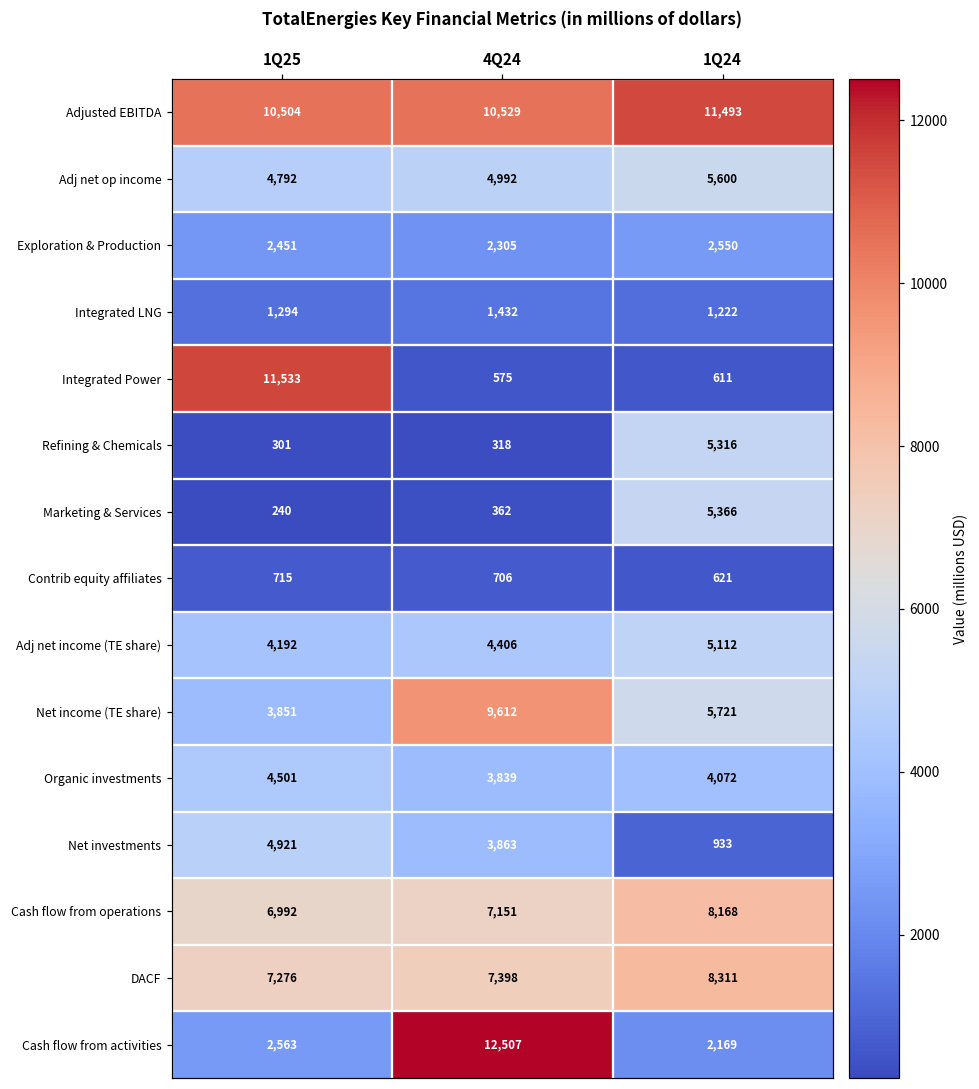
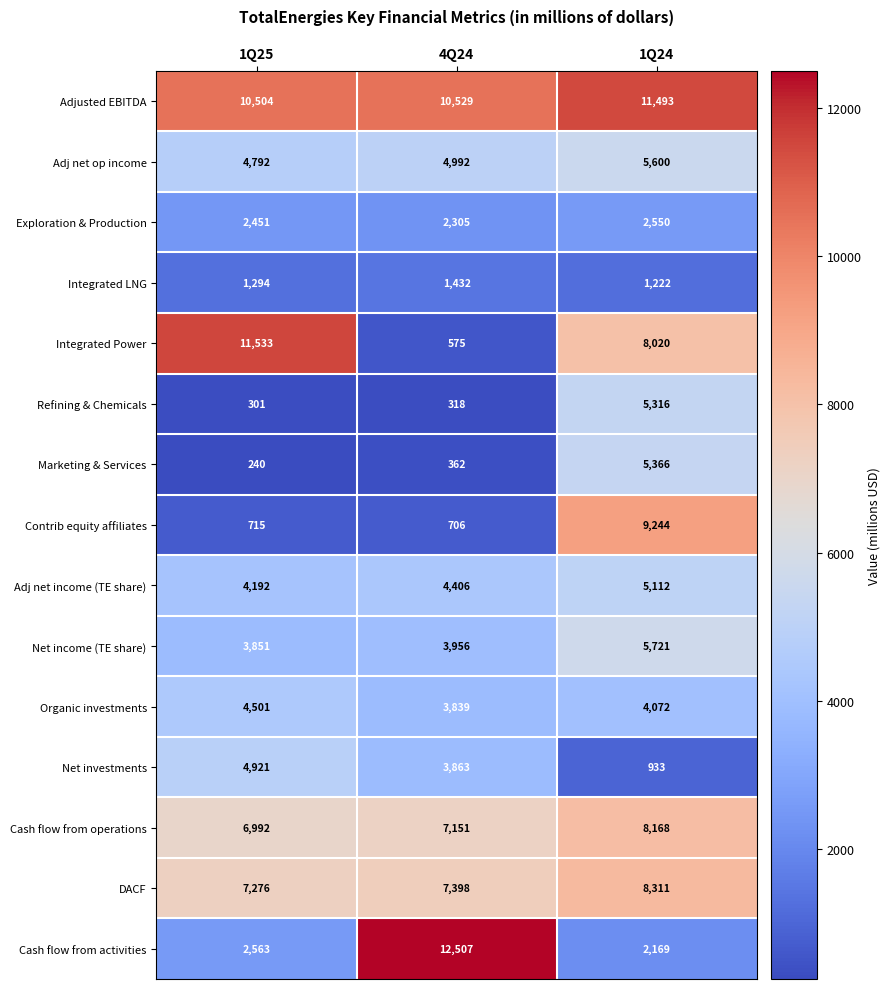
  {
    "Adjusted EBITDA": {
      "1Q25": "10,504",
      "4Q24": "10,529",
      "1Q24": "11,493"
    },
    "Adj net op income": {
      "1Q25": "4,792",
      "4Q24": "4,992",
      "1Q24": "5,600"
    },
    "Exploration & Production": {
      "1Q25": "2,451",
      "4Q24": "2,305",
      "1Q24": "2,550"
    },
    "Integrated LNG": {
      "1Q25": "1,294",
      "4Q24": "1,432",
      "1Q24": "1,222"
    },
    "Integrated Power": {
      "1Q25": "11,533",
      "4Q24": "575",
-     "1Q24": "611"
+     "1Q24": "8,020"
    },
    "Refining & Chemicals": {
      "1Q25": "301",
      "4Q24": "318",
      "1Q24": "5,316"
    },
    "Marketing & Services": {
      "1Q25": "240",
      "4Q24": "362",
      "1Q24": "5,366"
    },
    "Contrib equity affiliates": {
      "1Q25": "715",
      "4Q24": "706",
-     "1Q24": "621"
+     "1Q24": "9,244"
    },
    "Adj net income (TE share)": {
      "1Q25": "4,192",
      "4Q24": "4,406",
      "1Q24": "5,112"
    },
    "Net income (TE share)": {
      "1Q25": "3,851",
-     "4Q24": "9,612",
+     "4Q24": "3,956",
      "1Q24": "5,721"
    },
    "Organic investments": {
      "1Q25": "4,501",
      "4Q24": "3,839",
      "1Q24": "4,072"
    },
    "Net investments": {
      "1Q25": "4,921",
      "4Q24": "3,863",
      "1Q24": "933"
    },
    "Cash flow from operations": {
      "1Q25": "6,992",
      "4Q24": "7,151",
      "1Q24": "8,168"
    },
    "DACF": {
      "1Q25": "7,276",
      "4Q24": "7,398",
      "1Q24": "8,311"
    },
    "Cash flow from activities": {
      "1Q25": "2,563",
      "4Q24": "12,507",
      "1Q24": "2,169"
    }
  }
